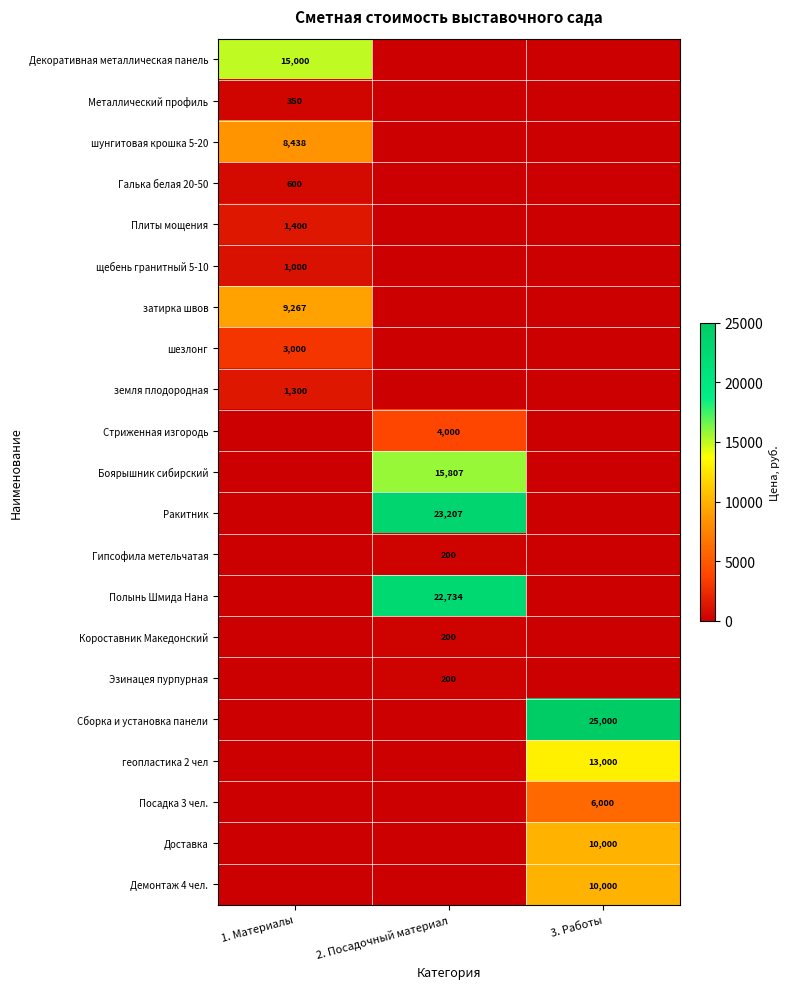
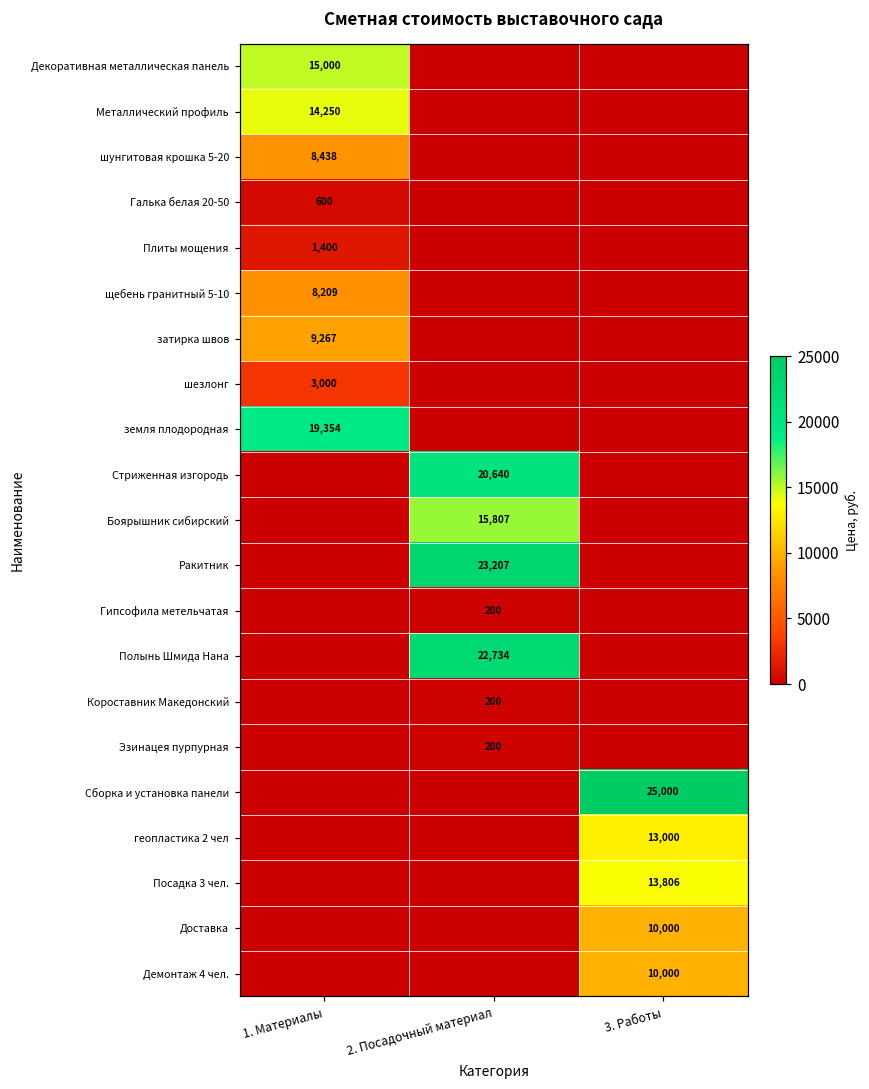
  {
    "Декоративная металлическая панель": {
      "1. Материалы": "15,000"
    },
    "Металлический профиль": {
-     "1. Материалы": "350"
+     "1. Материалы": "14,250"
    },
    "шунгитовая крошка 5-20": {
      "1. Материалы": "8,438"
    },
    "Галька белая 20-50": {
      "1. Материалы": "600"
    },
    "Плиты мощения": {
      "1. Материалы": "1,400"
    },
    "щебень гранитный 5-10": {
-     "1. Материалы": "1,000"
+     "1. Материалы": "8,209"
    },
    "затирка швов": {
      "1. Материалы": "9,267"
    },
    "шезлонг": {
      "1. Материалы": "3,000"
    },
    "земля плодородная": {
-     "1. Материалы": "1,300"
+     "1. Материалы": "19,354"
    },
    "Стриженная изгородь": {
-     "2. Посадочный материал": "4,000"
+     "2. Посадочный материал": "20,640"
    },
    "Боярышник сибирский": {
      "2. Посадочный материал": "15,807"
    },
    "Ракитник": {
      "2. Посадочный материал": "23,207"
    },
    "Гипсофила метельчатая": {
      "2. Посадочный материал": "200"
    },
    "Полынь Шмида Нана": {
      "2. Посадочный материал": "22,734"
    },
    "Короставник Македонский": {
      "2. Посадочный материал": "200"
    },
    "Эзинацея пурпурная": {
      "2. Посадочный материал": "200"
    },
    "Сборка и установка панели": {
      "3. Работы": "25,000"
    },
    "геопластика 2 чел": {
      "3. Работы": "13,000"
    },
    "Посадка 3 чел.": {
-     "3. Работы": "6,000"
+     "3. Работы": "13,806"
    },
    "Доставка": {
      "3. Работы": "10,000"
    },
    "Демонтаж 4 чел.": {
      "3. Работы": "10,000"
    }
  }
